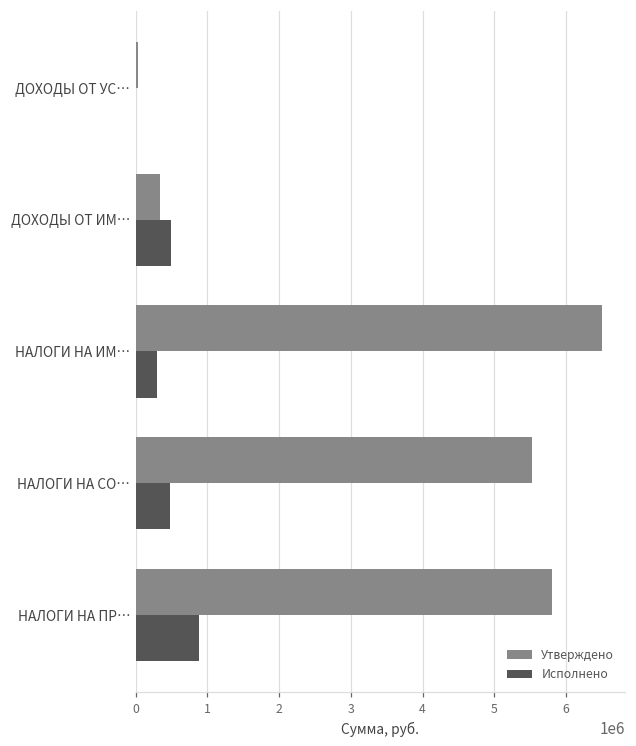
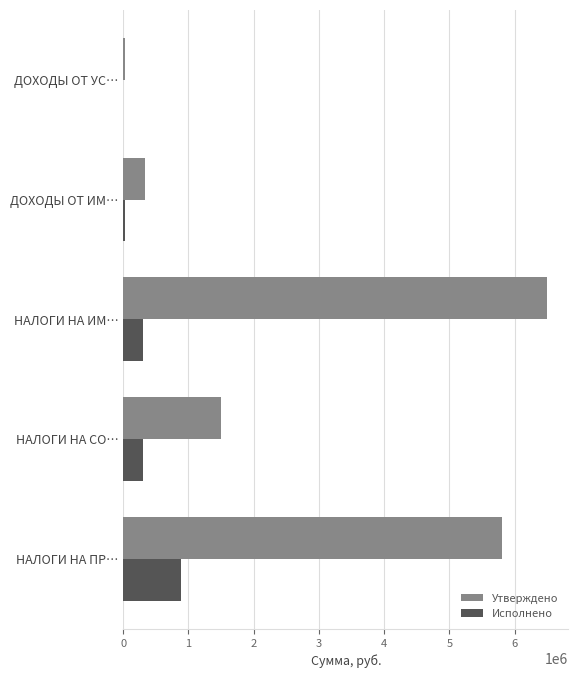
  {
    "Утверждено": {
      "ДОХОДЫ ОТ ИМ…": 300000,
      "НАЛОГИ НА ИМ…": 6500000,
-     "НАЛОГИ НА СО…": 5500000,
+     "НАЛОГИ НА СО…": 1500000,
      "НАЛОГИ НА ПР…": 5800000
    },
    "Исполнено": {
      "ДОХОДЫ ОТ УС…": 0,
-     "ДОХОДЫ ОТ ИМ…": 500000,
+     "ДОХОДЫ ОТ ИМ…": 0,
      "НАЛОГИ НА ИМ…": 300000,
-     "НАЛОГИ НА СО…": 500000,
+     "НАЛОГИ НА СО…": 300000,
      "НАЛОГИ НА ПР…": 900000
    }
  }
